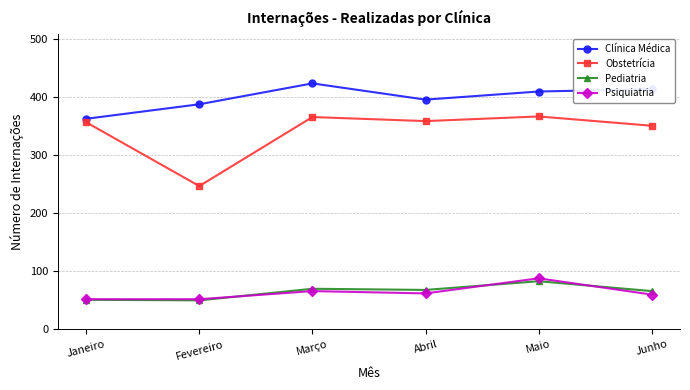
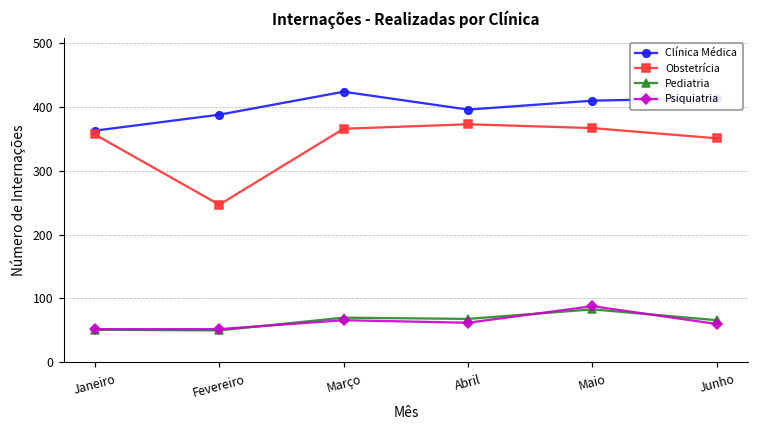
  {
    "Clínica Médica": {
      "Janeiro": 360,
      "Fevereiro": 390,
      "Março": 420,
      "Abril": 400,
      "Maio": 410
    },
    "Obstetrícia": {
      "Janeiro": 360,
      "Fevereiro": 250,
      "Março": 370,
-     "Abril": 360,
+     "Abril": 370,
      "Maio": 370,
      "Junho": 350
    },
    "Pediatria": {
      "Abril": 70,
      "Maio": 80,
      "Junho": 70
    },
    "Psiquiatria": {
      "Abril": 60,
      "Maio": 90,
      "Junho": 60
    }
  }
